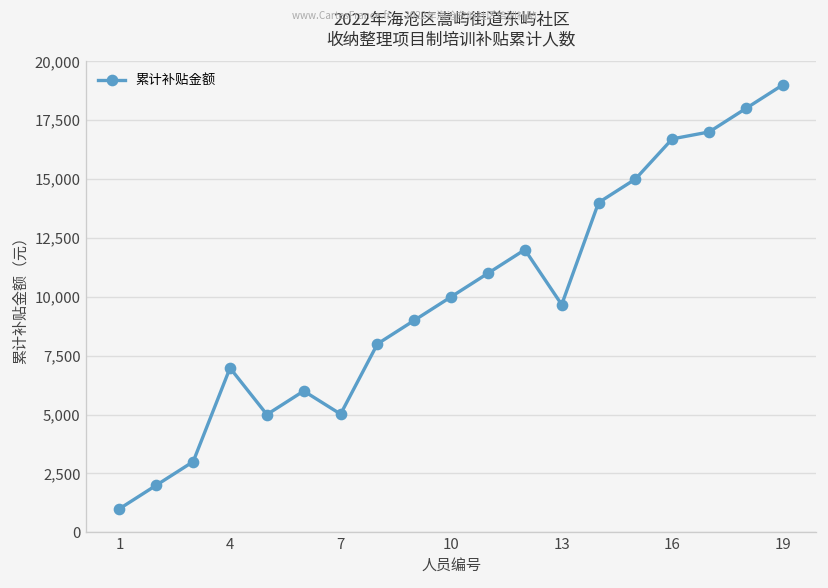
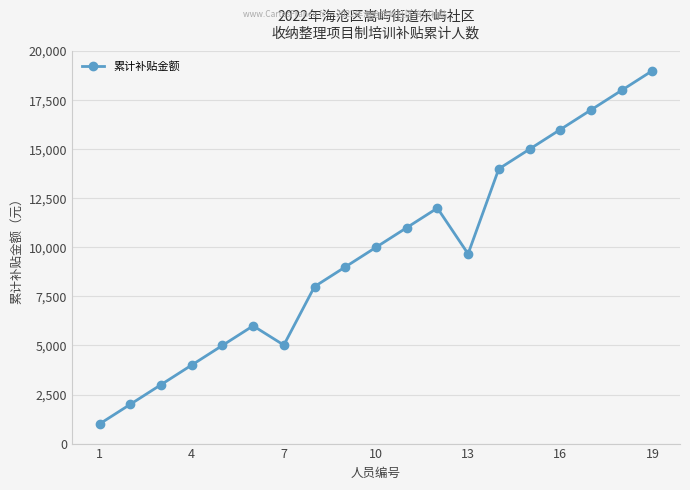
  {
    "1": "1,000",
-   "4": "7,000",
+   "4": "4,000",
    "7": "5,000",
    "10": "10,000",
    "13": "9,700",
-   "16": "16,700",
+   "16": "16,000",
    "19": "19,000"
  }
